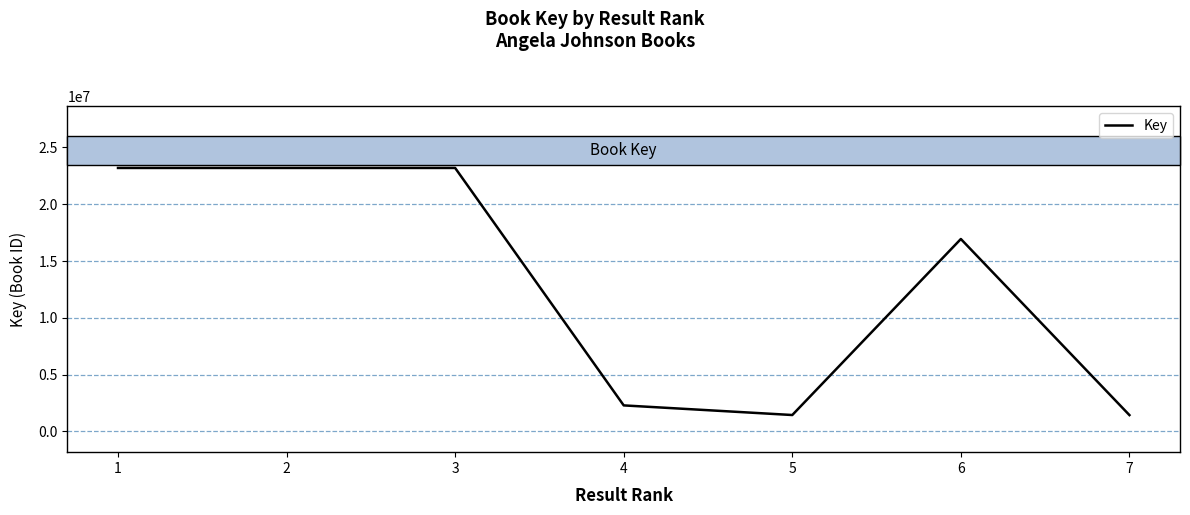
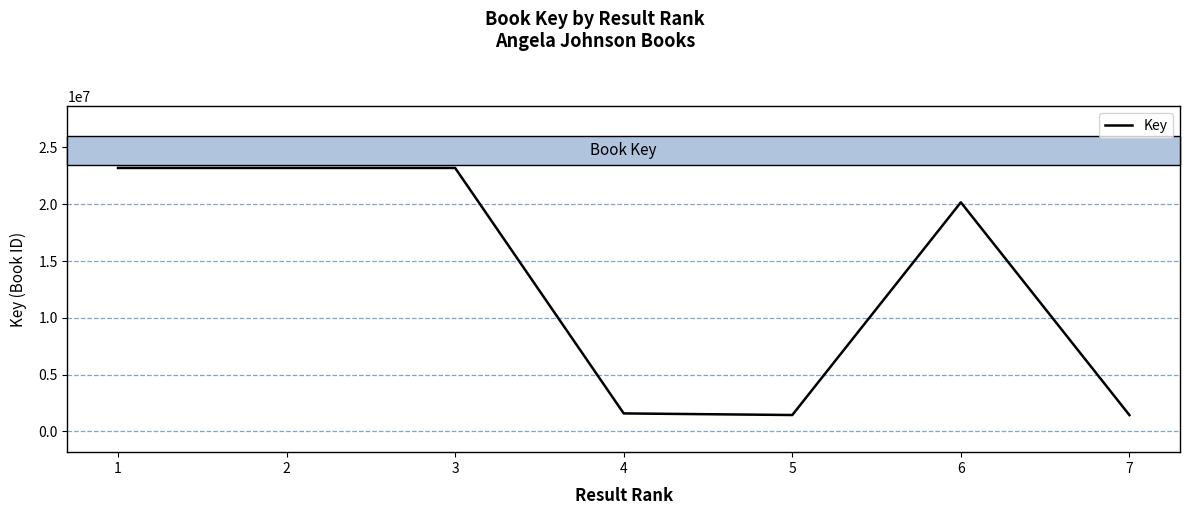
  {
    "1": 23200000,
    "2": 23200000,
    "3": 23200000,
-   "4": 2300000,
+   "4": 1600000,
    "5": 1400000,
-   "6": 16900000,
+   "6": 20200000,
    "7": 1400000
  }
